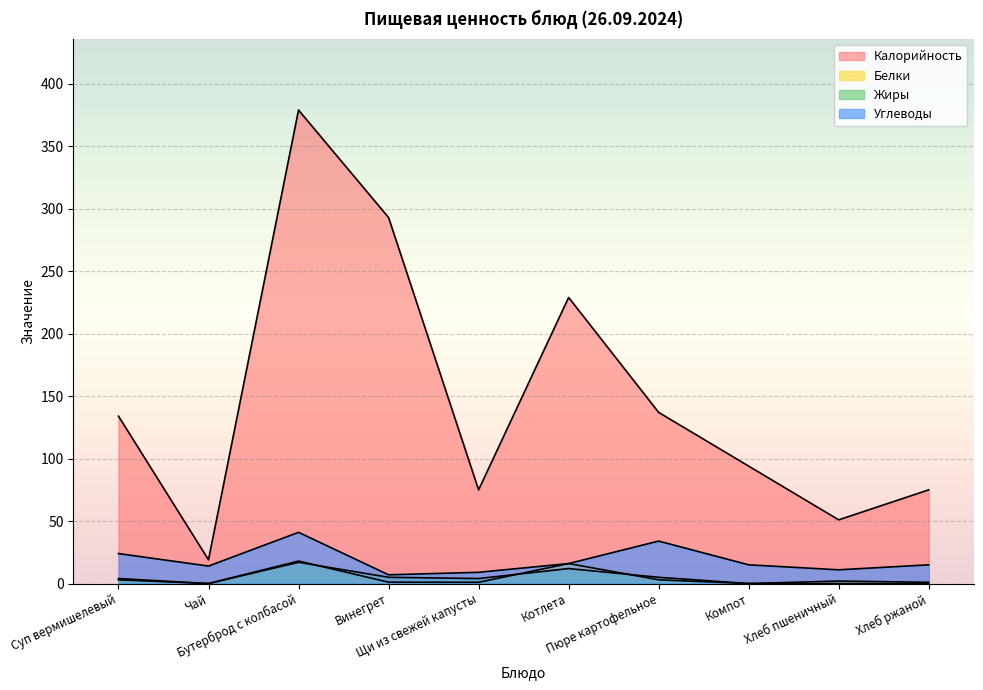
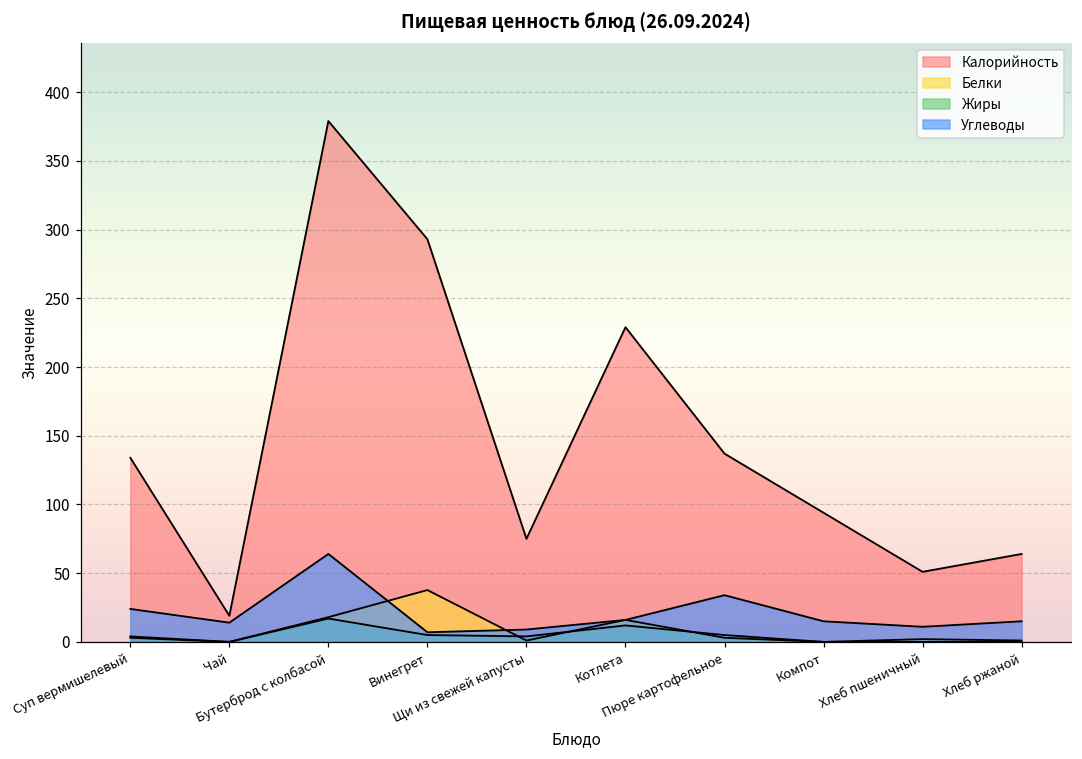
  {
    "Калорийность": {
      "Суп вермишелевый": 134,
      "Чай": 19,
      "Бутерброд с колбасой": 379,
      "Винегрет": 293,
      "Щи из свежей капусты": 75,
      "Котлета": 229,
      "Пюре картофельное": 137,
      "Компот": 94,
      "Хлеб пшеничный": 51,
-     "Хлеб ржаной": 75
+     "Хлеб ржаной": 64
    },
    "Белки": {
-     "Винегрет": 1,
+     "Винегрет": 38,
      "Щи из свежей капусты": 1
    },
    "Жиры": {
      "Щи из свежей капусты": 4,
      "Котлета": 12
    },
    "Углеводы": {
      "Суп вермишелевый": 24,
      "Чай": 14,
-     "Бутерброд с колбасой": 41,
+     "Бутерброд с колбасой": 64,
      "Щи из свежей капусты": 9,
      "Пюре картофельное": 34,
      "Компот": 15,
      "Хлеб пшеничный": 11,
      "Хлеб ржаной": 15
    }
  }
